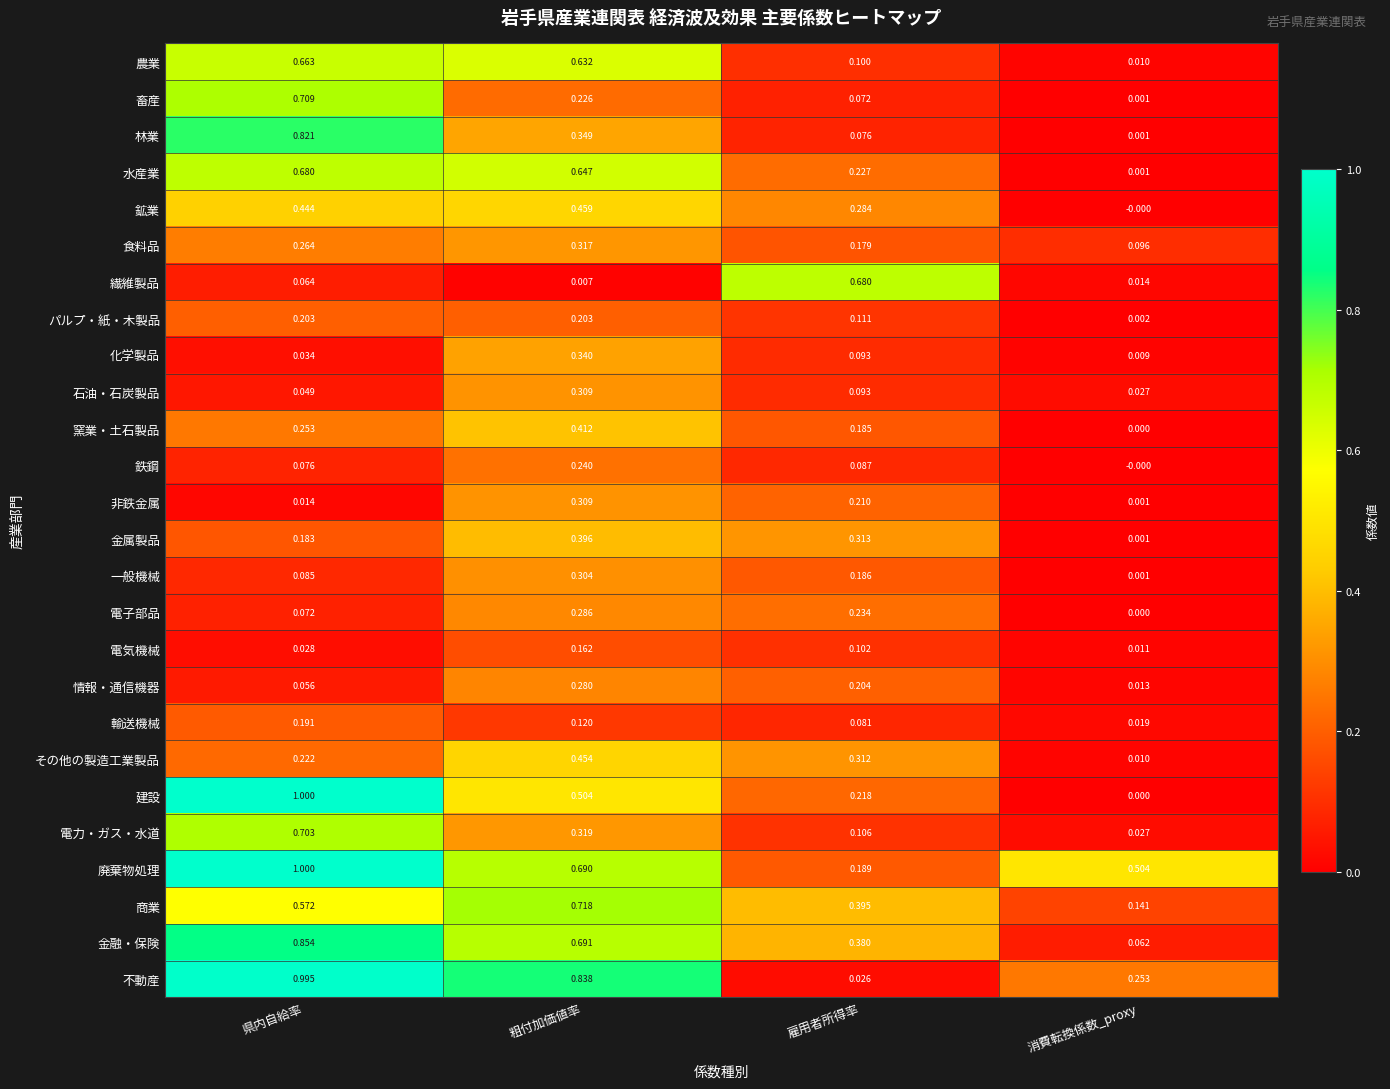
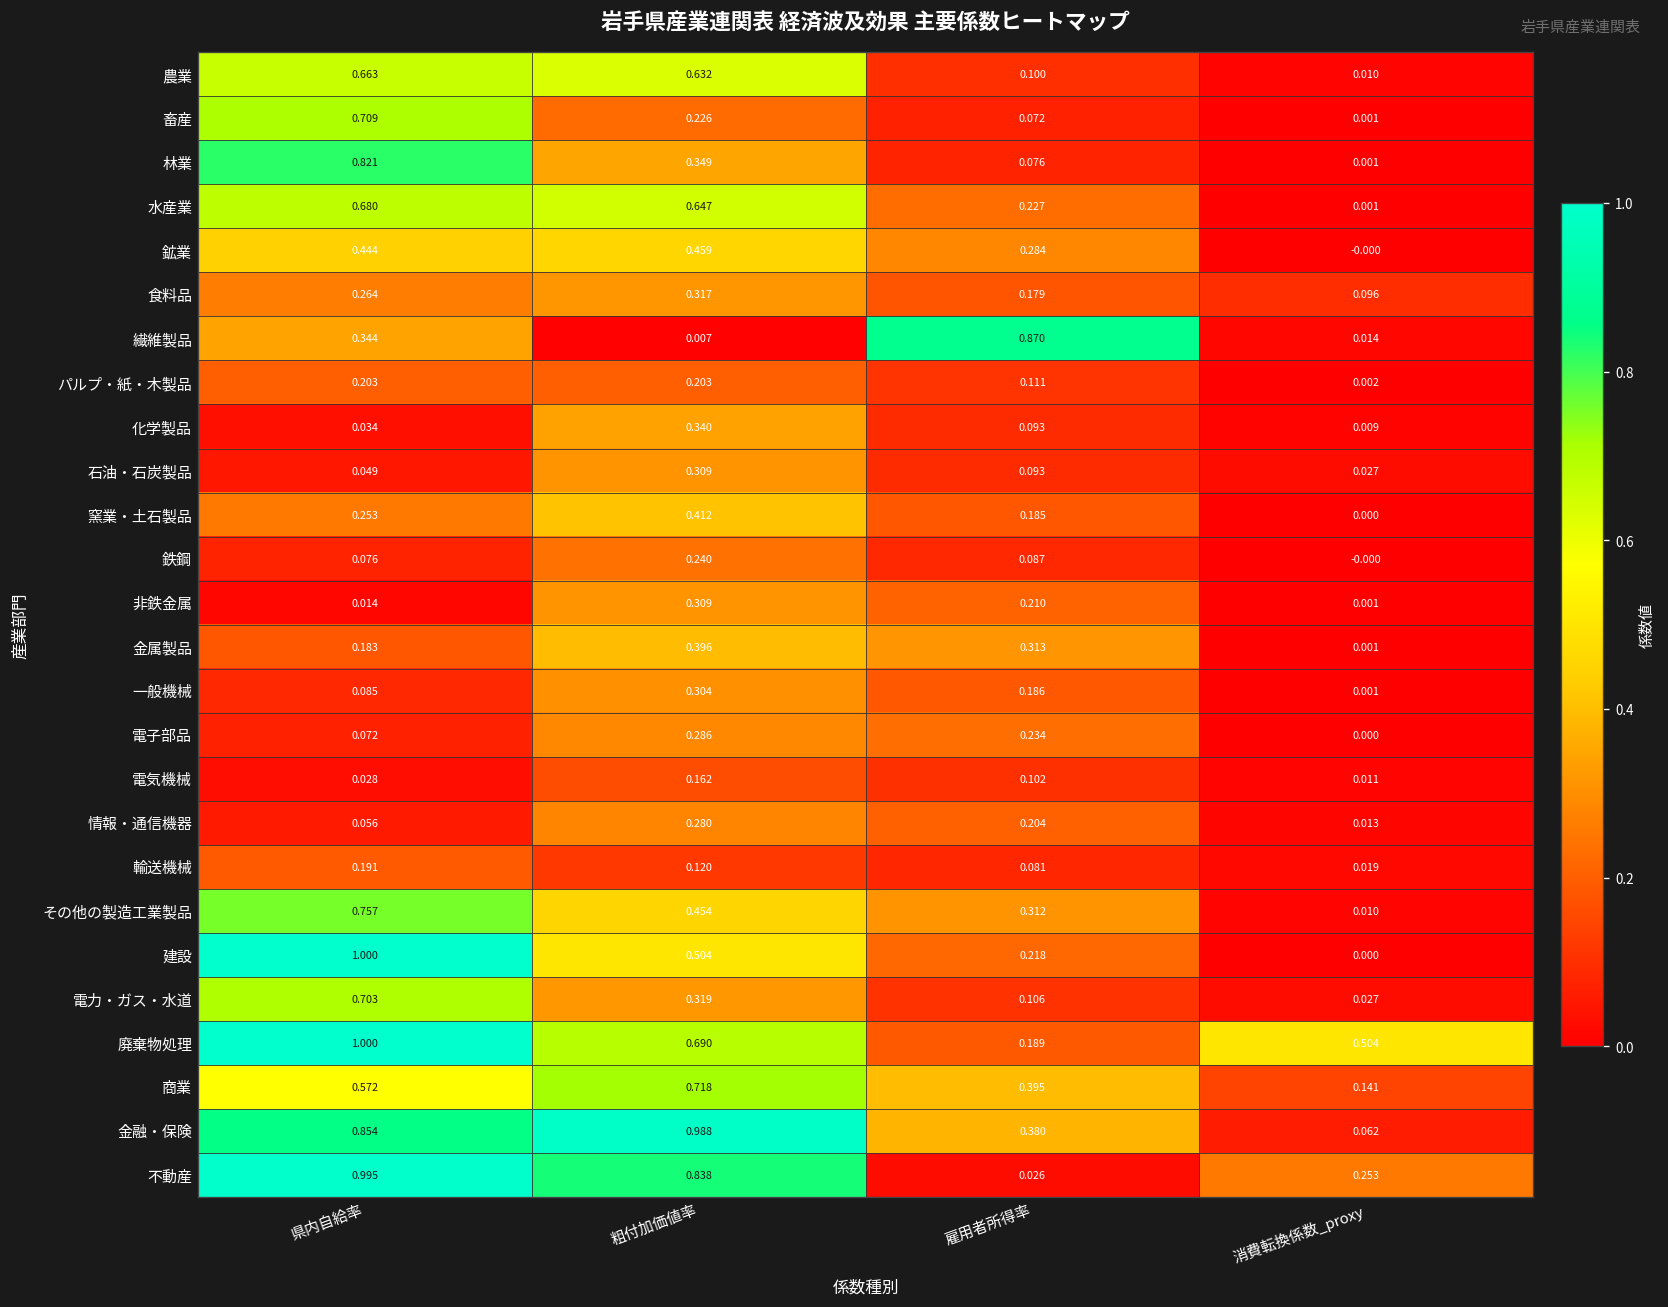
  {
    "農業": {
      "県内自給率": 0.663,
      "粗付加価値率": 0.632,
      "雇用者所得率": 0.100,
      "消費転換係数_proxy": 0.010
    },
    "畜産": {
      "県内自給率": 0.709,
      "粗付加価値率": 0.226,
      "雇用者所得率": 0.072,
      "消費転換係数_proxy": 0.001
    },
    "林業": {
      "県内自給率": 0.821,
      "粗付加価値率": 0.349,
      "雇用者所得率": 0.076,
      "消費転換係数_proxy": 0.001
    },
    "水産業": {
      "県内自給率": 0.680,
      "粗付加価値率": 0.647,
      "雇用者所得率": 0.227,
      "消費転換係数_proxy": 0.001
    },
    "鉱業": {
      "県内自給率": 0.444,
      "粗付加価値率": 0.459,
      "雇用者所得率": 0.284,
      "消費転換係数_proxy": -0.000
    },
    "食料品": {
      "県内自給率": 0.264,
      "粗付加価値率": 0.317,
      "雇用者所得率": 0.179,
      "消費転換係数_proxy": 0.096
    },
    "繊維製品": {
-     "県内自給率": 0.064,
+     "県内自給率": 0.344,
      "粗付加価値率": 0.007,
-     "雇用者所得率": 0.680,
+     "雇用者所得率": 0.870,
      "消費転換係数_proxy": 0.014
    },
    "パルプ・紙・木製品": {
      "県内自給率": 0.203,
      "粗付加価値率": 0.203,
      "雇用者所得率": 0.111,
      "消費転換係数_proxy": 0.002
    },
    "化学製品": {
      "県内自給率": 0.034,
      "粗付加価値率": 0.340,
      "雇用者所得率": 0.093,
      "消費転換係数_proxy": 0.009
    },
    "石油・石炭製品": {
      "県内自給率": 0.049,
      "粗付加価値率": 0.309,
      "雇用者所得率": 0.093,
      "消費転換係数_proxy": 0.027
    },
    "窯業・土石製品": {
      "県内自給率": 0.253,
      "粗付加価値率": 0.412,
      "雇用者所得率": 0.185,
      "消費転換係数_proxy": 0.000
    },
    "鉄鋼": {
      "県内自給率": 0.076,
      "粗付加価値率": 0.240,
      "雇用者所得率": 0.087,
      "消費転換係数_proxy": -0.000
    },
    "非鉄金属": {
      "県内自給率": 0.014,
      "粗付加価値率": 0.309,
      "雇用者所得率": 0.210,
      "消費転換係数_proxy": 0.001
    },
    "金属製品": {
      "県内自給率": 0.183,
      "粗付加価値率": 0.396,
      "雇用者所得率": 0.313,
      "消費転換係数_proxy": 0.001
    },
    "一般機械": {
      "県内自給率": 0.085,
      "粗付加価値率": 0.304,
      "雇用者所得率": 0.186,
      "消費転換係数_proxy": 0.001
    },
    "電子部品": {
      "県内自給率": 0.072,
      "粗付加価値率": 0.286,
      "雇用者所得率": 0.234,
      "消費転換係数_proxy": 0.000
    },
    "電気機械": {
      "県内自給率": 0.028,
      "粗付加価値率": 0.162,
      "雇用者所得率": 0.102,
      "消費転換係数_proxy": 0.011
    },
    "情報・通信機器": {
      "県内自給率": 0.056,
      "粗付加価値率": 0.280,
      "雇用者所得率": 0.204,
      "消費転換係数_proxy": 0.013
    },
    "輸送機械": {
      "県内自給率": 0.191,
      "粗付加価値率": 0.120,
      "雇用者所得率": 0.081,
      "消費転換係数_proxy": 0.019
    },
    "その他の製造工業製品": {
-     "県内自給率": 0.222,
+     "県内自給率": 0.757,
      "粗付加価値率": 0.454,
      "雇用者所得率": 0.312,
      "消費転換係数_proxy": 0.010
    },
    "建設": {
      "県内自給率": 1.000,
      "粗付加価値率": 0.504,
      "雇用者所得率": 0.218,
      "消費転換係数_proxy": 0.000
    },
    "電力・ガス・水道": {
      "県内自給率": 0.703,
      "粗付加価値率": 0.319,
      "雇用者所得率": 0.106,
      "消費転換係数_proxy": 0.027
    },
    "廃棄物処理": {
      "県内自給率": 1.000,
      "粗付加価値率": 0.690,
      "雇用者所得率": 0.189,
      "消費転換係数_proxy": 0.504
    },
    "商業": {
      "県内自給率": 0.572,
      "粗付加価値率": 0.718,
      "雇用者所得率": 0.395,
      "消費転換係数_proxy": 0.141
    },
    "金融・保険": {
      "県内自給率": 0.854,
-     "粗付加価値率": 0.691,
+     "粗付加価値率": 0.988,
      "雇用者所得率": 0.380,
      "消費転換係数_proxy": 0.062
    },
    "不動産": {
      "県内自給率": 0.995,
      "粗付加価値率": 0.838,
      "雇用者所得率": 0.026,
      "消費転換係数_proxy": 0.253
    }
  }
